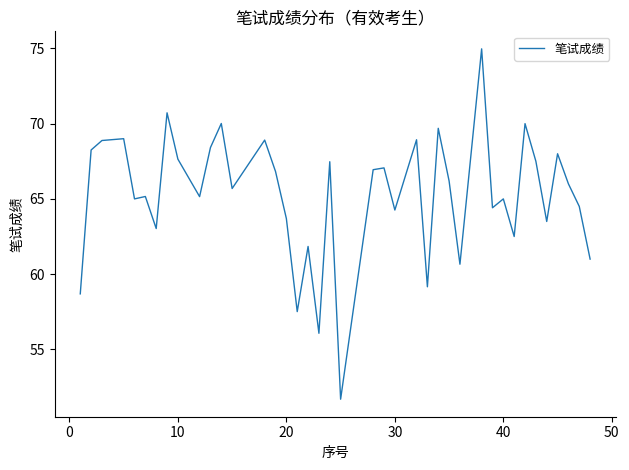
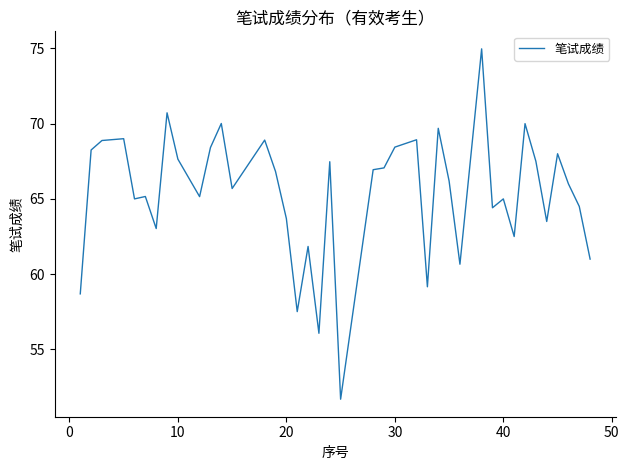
  {
    "10": 67.6,
    "20": 63.7,
-   "30": 64.3,
+   "30": 68.4,
    "40": 65.0
  }
